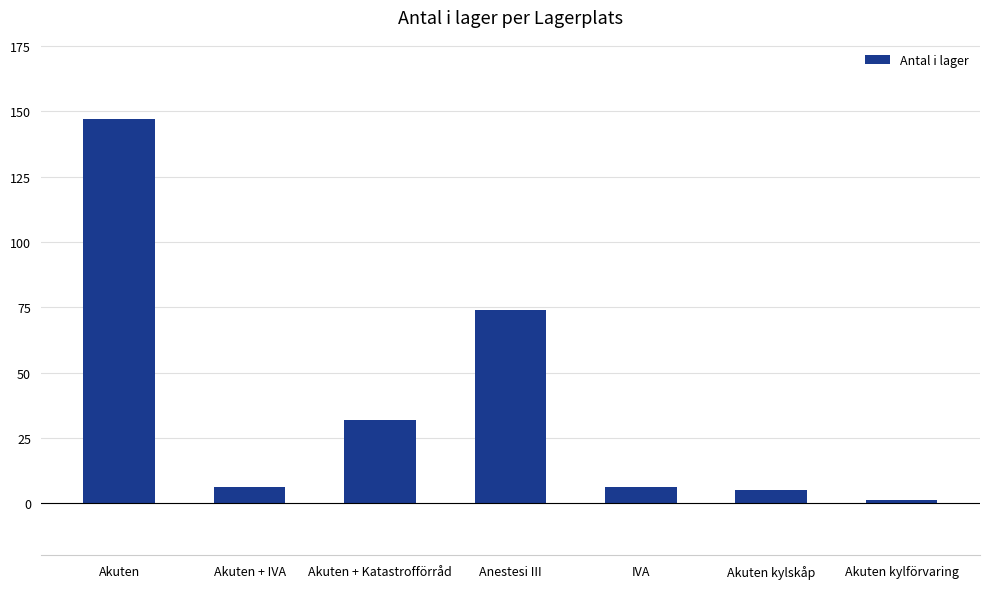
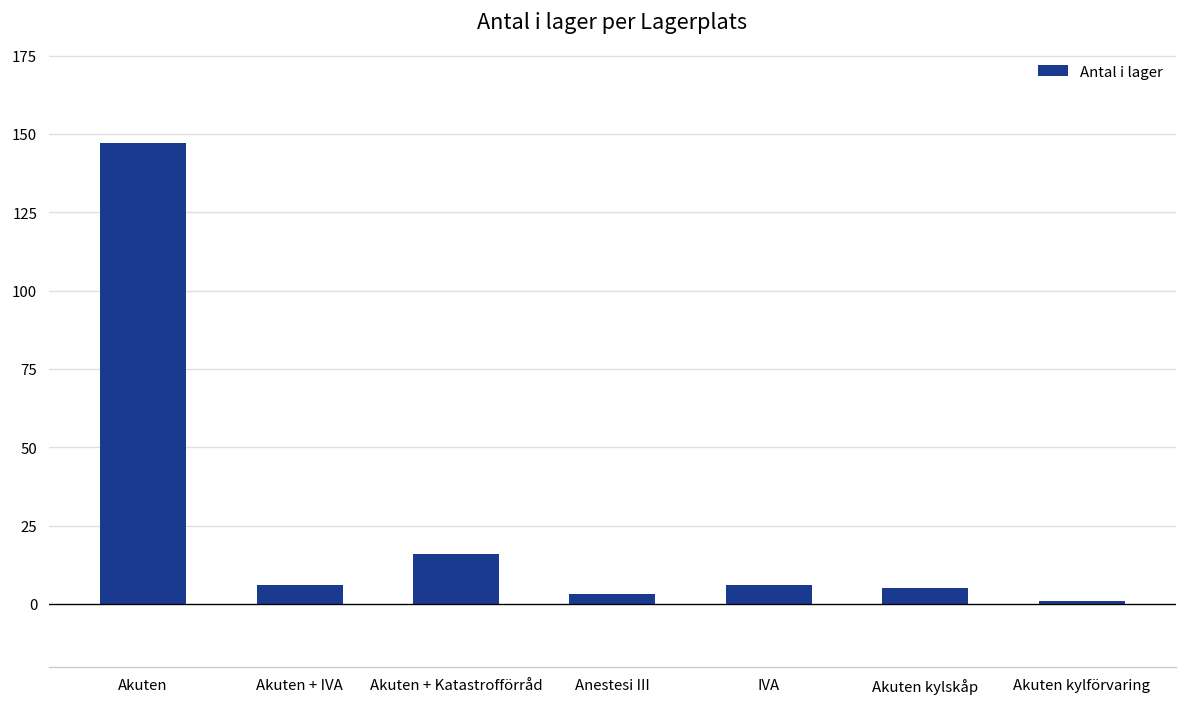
  {
    "Akuten": 147,
    "Akuten + IVA": 6,
-   "Akuten + Katastrofförråd": 32,
-   "Anestesi III": 74,
+   "Akuten + Katastrofförråd": 16,
+   "Anestesi III": 3,
    "IVA": 6,
    "Akuten kylskåp": 5,
    "Akuten kylförvaring": 1
  }
